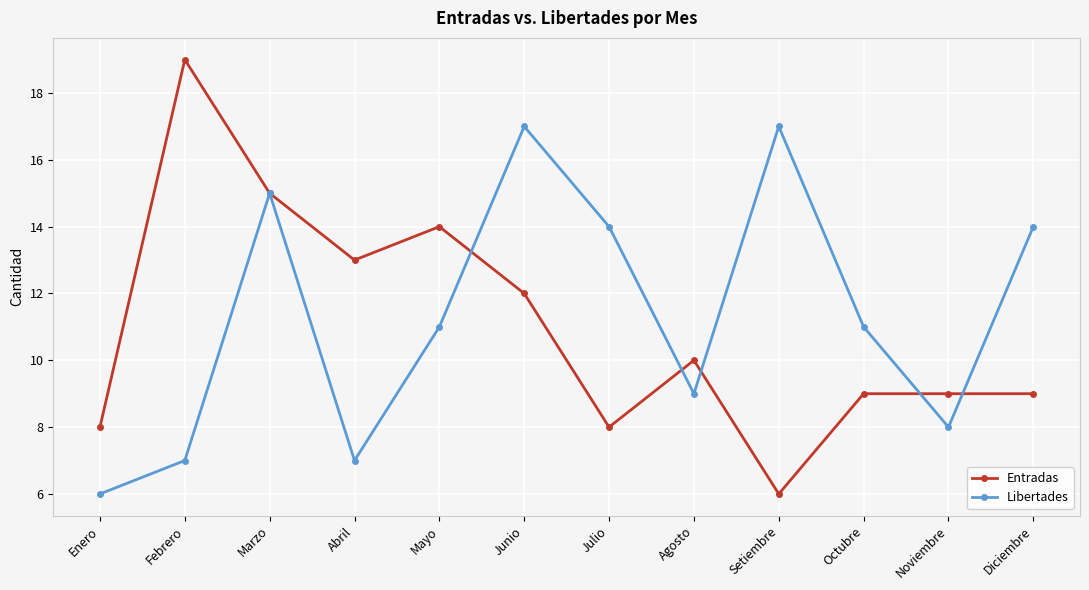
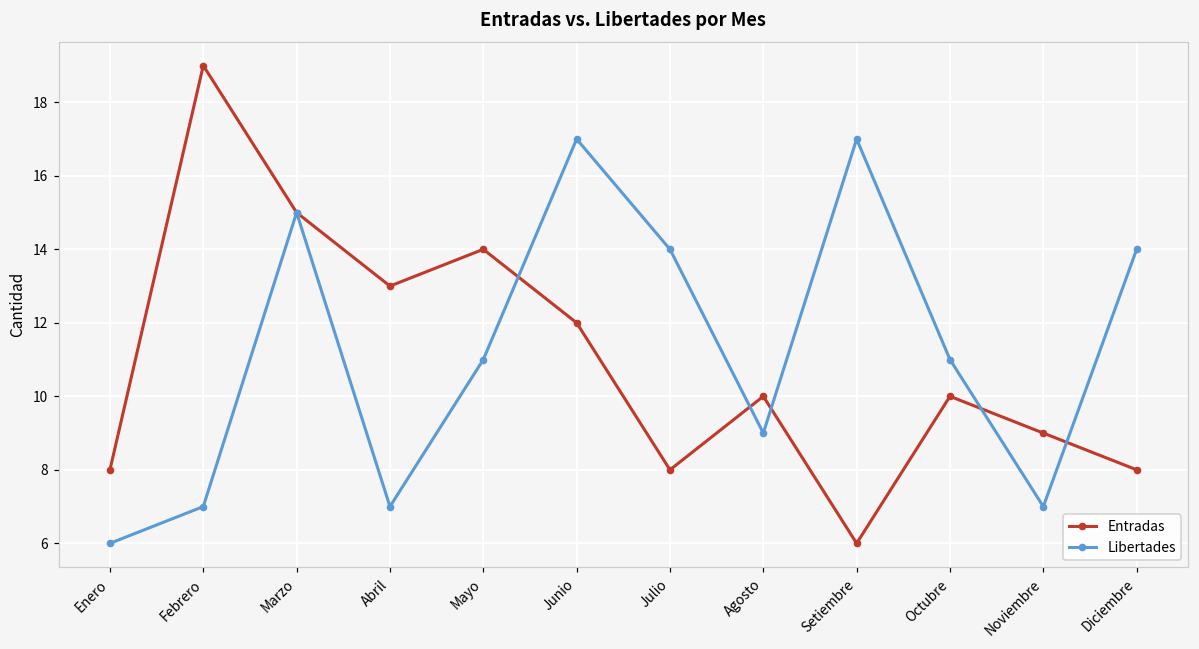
  {
    "Entradas": {
      "Enero": 8,
      "Febrero": 19,
      "Abril": 13,
      "Mayo": 14,
      "Junio": 12,
      "Julio": 8,
      "Agosto": 10,
      "Setiembre": 6,
-     "Octubre": 9,
+     "Octubre": 10,
      "Noviembre": 9,
-     "Diciembre": 9
+     "Diciembre": 8
    },
    "Libertades": {
      "Enero": 6,
      "Febrero": 7,
      "Abril": 7,
      "Mayo": 11,
      "Junio": 17,
      "Julio": 14,
      "Agosto": 9,
      "Setiembre": 17,
      "Octubre": 11,
-     "Noviembre": 8,
+     "Noviembre": 7,
      "Diciembre": 14
    }
  }
